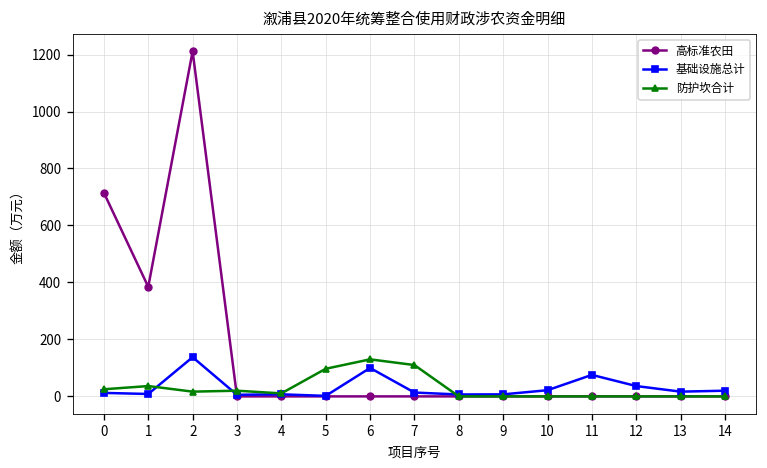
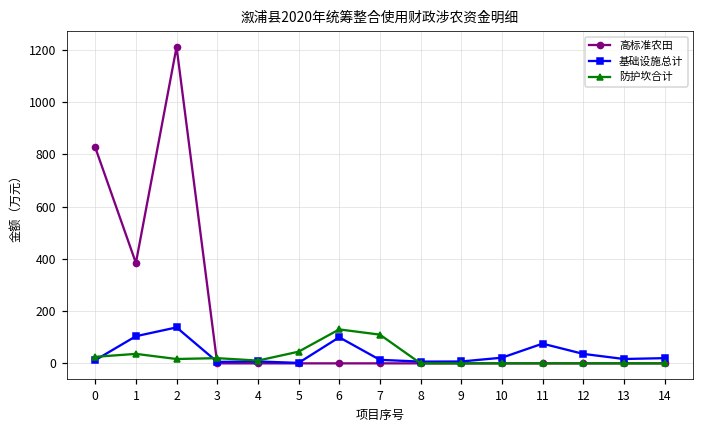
  {
    "高标准农田": {
-     "0": 710,
+     "0": 830,
      "1": 380,
      "2": 1210,
      "6": 0,
      "7": 0
    },
    "基础设施总计": {
      "0": 10,
-     "1": 10,
+     "1": 100,
      "2": 140,
      "6": 100,
      "7": 10,
      "10": 20,
      "11": 80,
      "12": 40,
      "13": 20,
      "14": 20
    },
    "防护坎合计": {
      "0": 30,
      "1": 40,
      "2": 20,
      "3": 20,
-     "5": 100,
+     "5": 40,
      "6": 130,
      "7": 110
    }
  }
